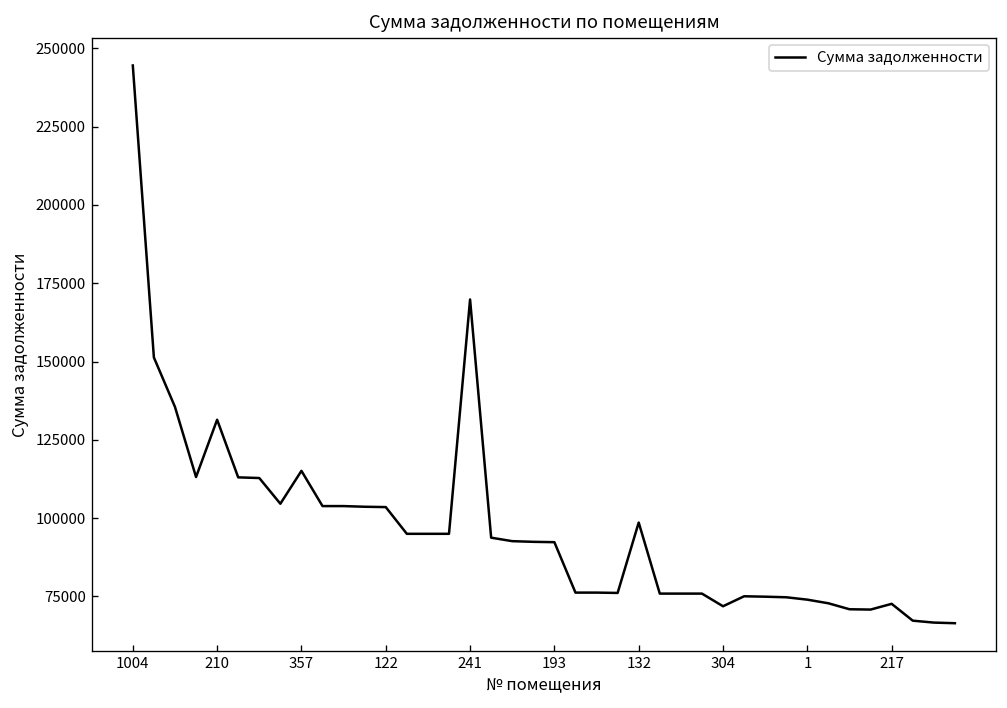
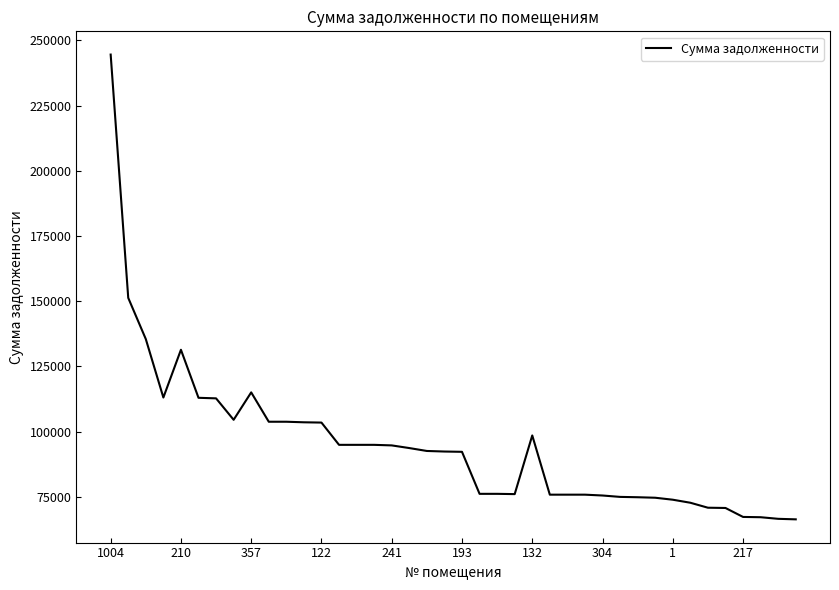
  {
    "1004": 245000,
    "210": 131000,
    "357": 115000,
    "122": 103000,
-   "241": 170000,
+   "241": 95000,
    "193": 92000,
    "132": 99000,
-   "304": 72000,
+   "304": 76000,
    "1": 74000,
-   "217": 73000
+   "217": 67000
  }
